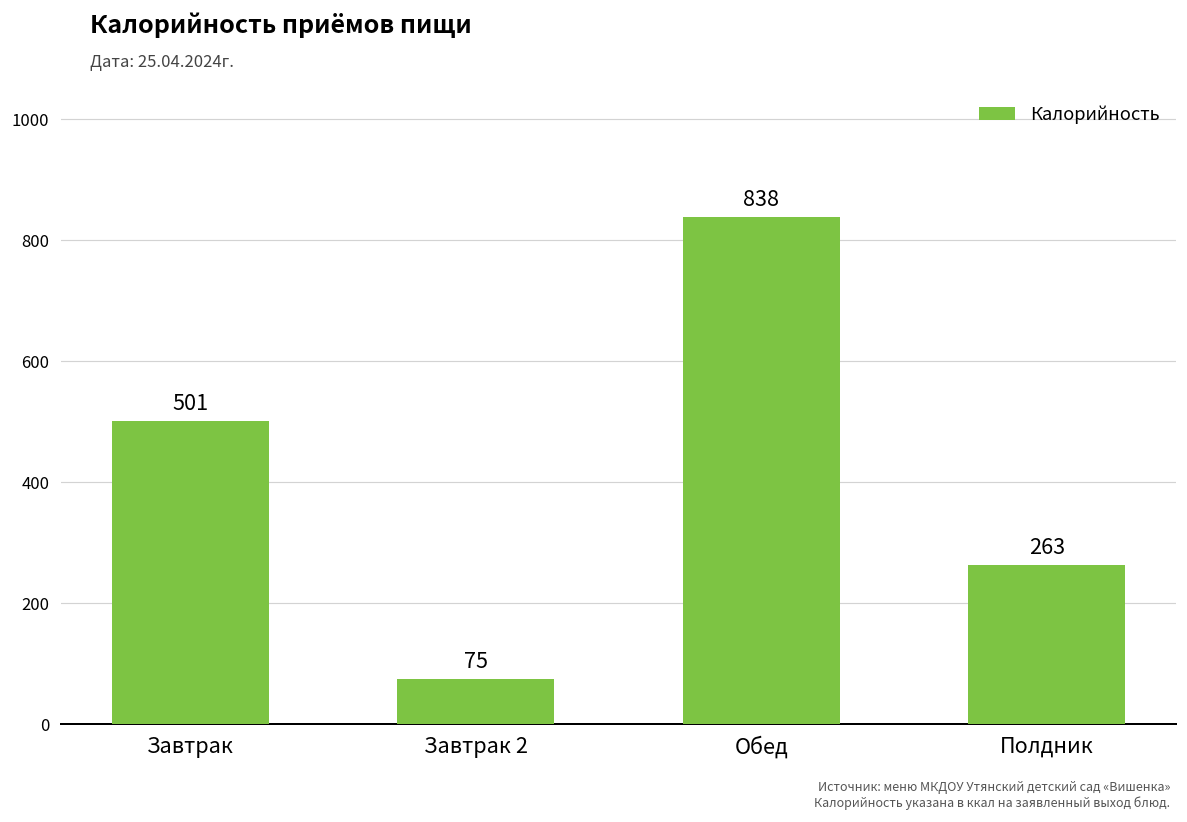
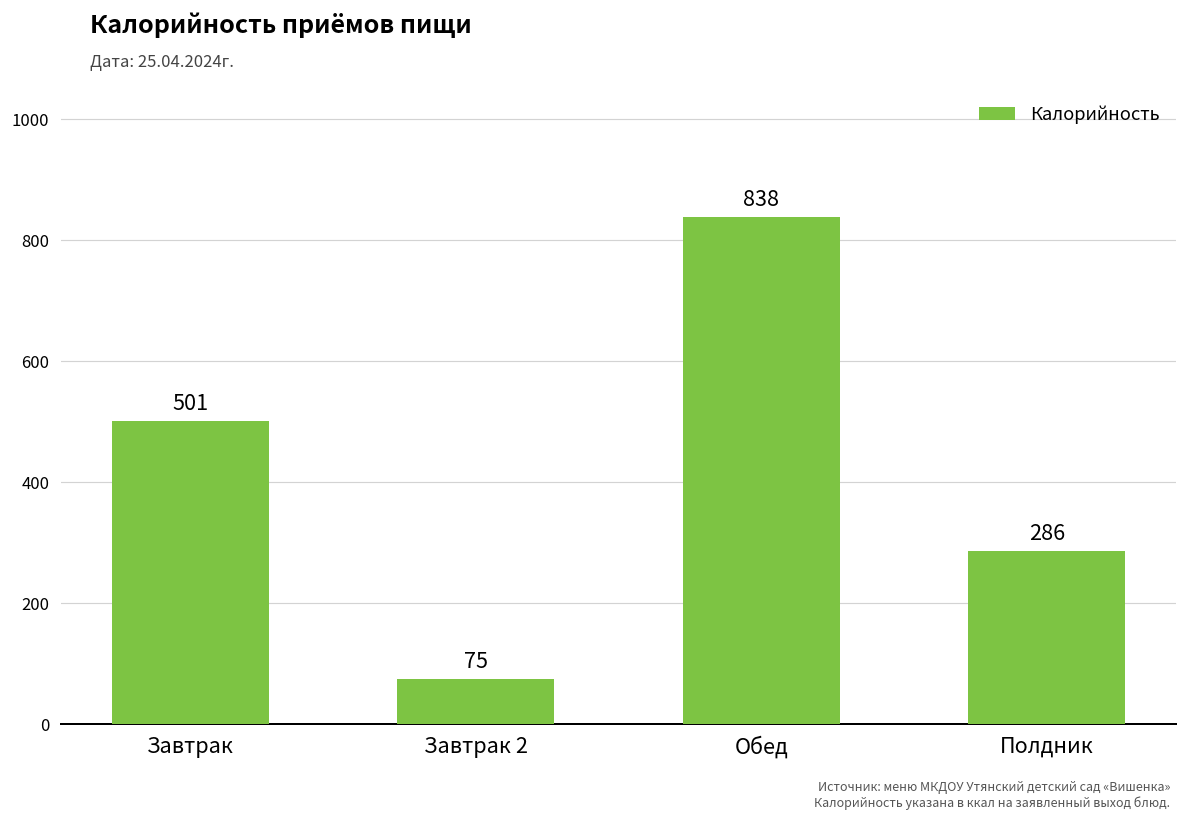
  {
    "Завтрак": 501,
    "Завтрак 2": 75,
    "Обед": 838,
-   "Полдник": 263
+   "Полдник": 286
  }
